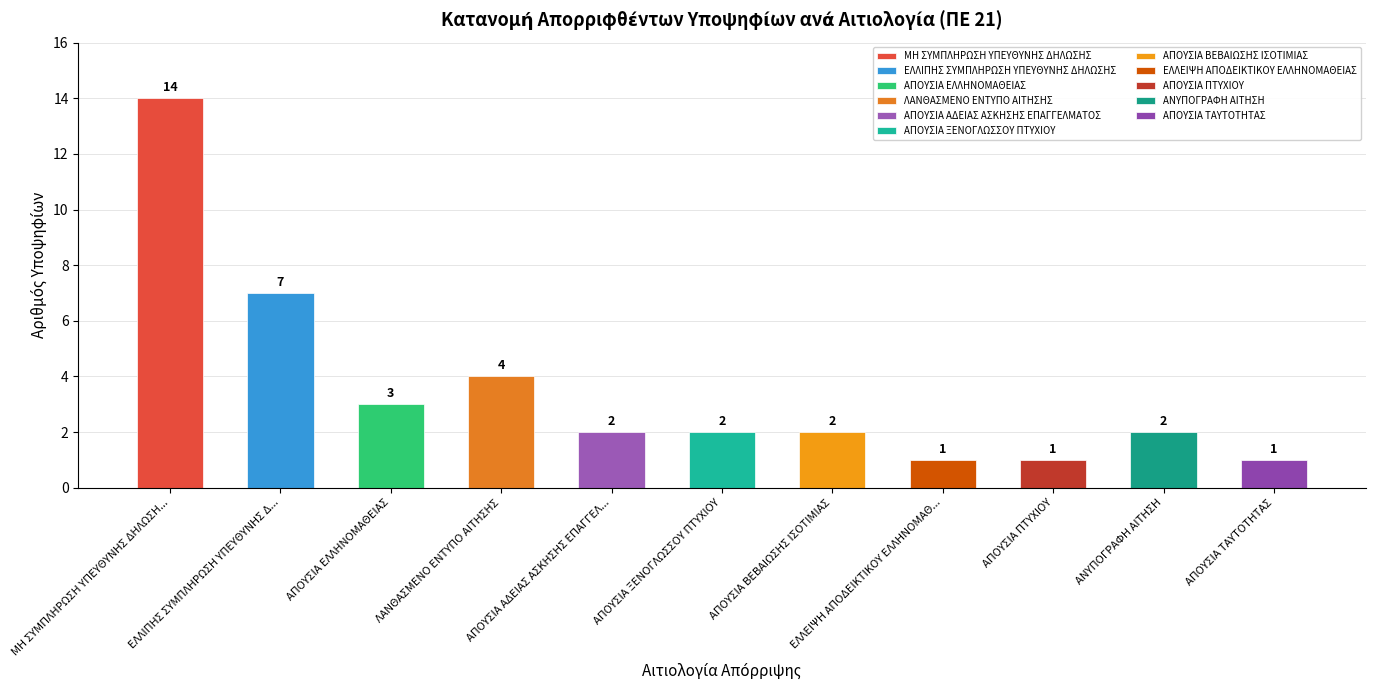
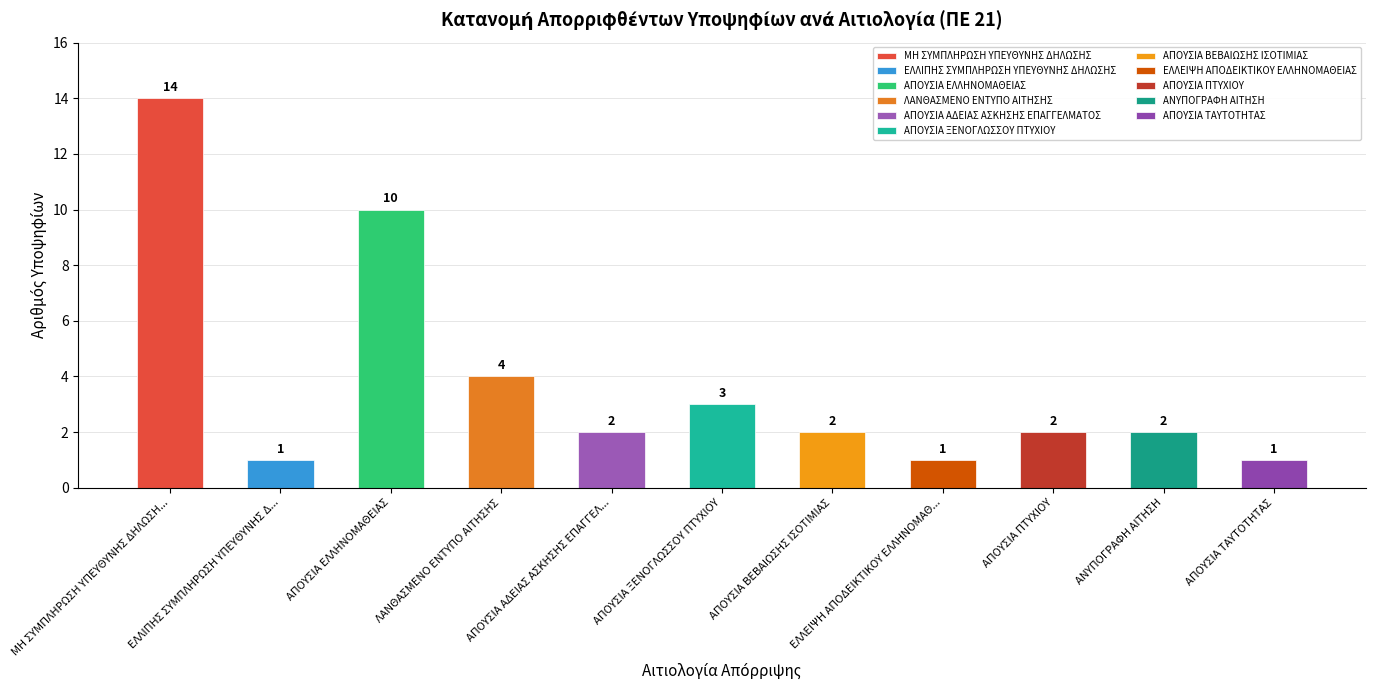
  {
    "ΜΗ ΣΥΜΠΛΗΡΩΣΗ ΥΠΕΥΘΥΝΗΣ ΔΗΛΩΣΗ...": 14,
-   "ΕΛΛΙΠΗΣ ΣΥΜΠΛΗΡΩΣΗ ΥΠΕΥΘΥΝΗΣ Δ...": 7,
-   "ΑΠΟΥΣΙΑ ΕΛΛΗΝΟΜΑΘΕΙΑΣ": 3,
+   "ΕΛΛΙΠΗΣ ΣΥΜΠΛΗΡΩΣΗ ΥΠΕΥΘΥΝΗΣ Δ...": 1,
+   "ΑΠΟΥΣΙΑ ΕΛΛΗΝΟΜΑΘΕΙΑΣ": 10,
    "ΛΑΝΘΑΣΜΕΝΟ ΕΝΤΥΠΟ ΑΙΤΗΣΗΣ": 4,
    "ΑΠΟΥΣΙΑ ΑΔΕΙΑΣ ΑΣΚΗΣΗΣ ΕΠΑΓΓΕΛ...": 2,
-   "ΑΠΟΥΣΙΑ ΞΕΝΟΓΛΩΣΣΟΥ ΠΤΥΧΙΟΥ": 2,
+   "ΑΠΟΥΣΙΑ ΞΕΝΟΓΛΩΣΣΟΥ ΠΤΥΧΙΟΥ": 3,
    "ΑΠΟΥΣΙΑ ΒΕΒΑΙΩΣΗΣ ΙΣΟΤΙΜΙΑΣ": 2,
    "ΕΛΛΕΙΨΗ ΑΠΟΔΕΙΚΤΙΚΟΥ ΕΛΛΗΝΟΜΑΘ...": 1,
-   "ΑΠΟΥΣΙΑ ΠΤΥΧΙΟΥ": 1,
+   "ΑΠΟΥΣΙΑ ΠΤΥΧΙΟΥ": 2,
    "ΑΝΥΠΟΓΡΑΦΗ ΑΙΤΗΣΗ": 2,
    "ΑΠΟΥΣΙΑ ΤΑΥΤΟΤΗΤΑΣ": 1
  }
